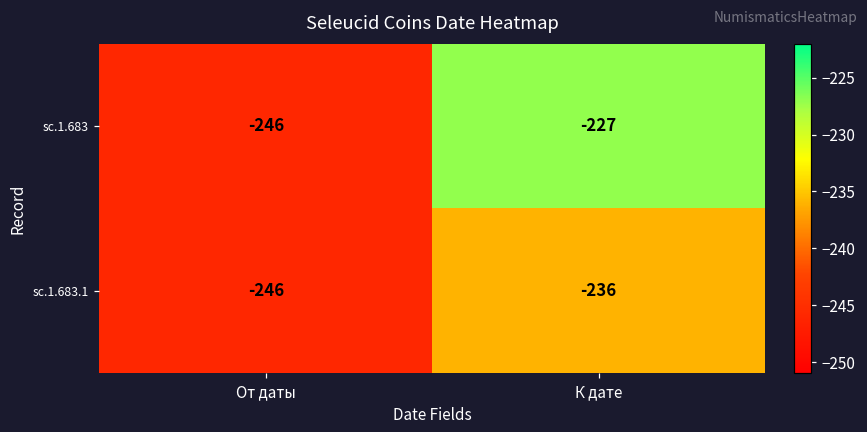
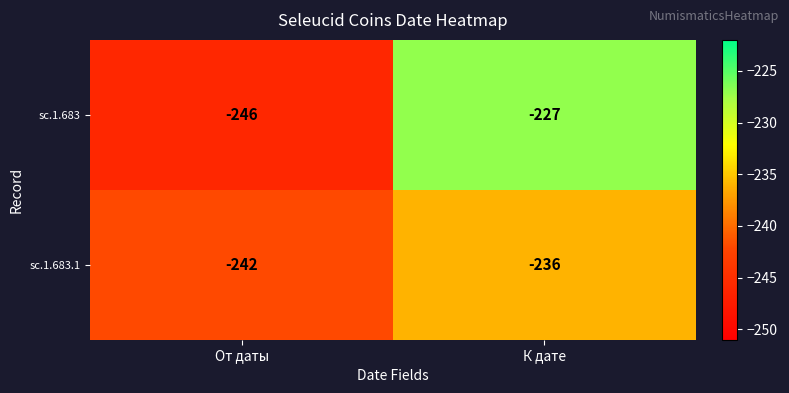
  {
    "sc.1.683": {
      "От даты": -246,
      "К дате": -227
    },
    "sc.1.683.1": {
-     "От даты": -246,
+     "От даты": -242,
      "К дате": -236
    }
  }
